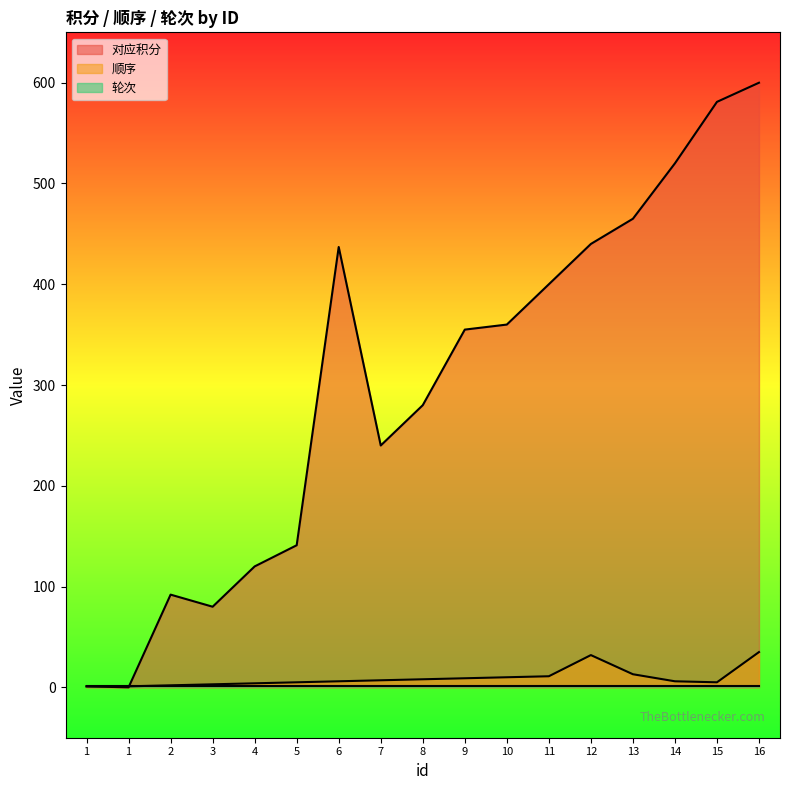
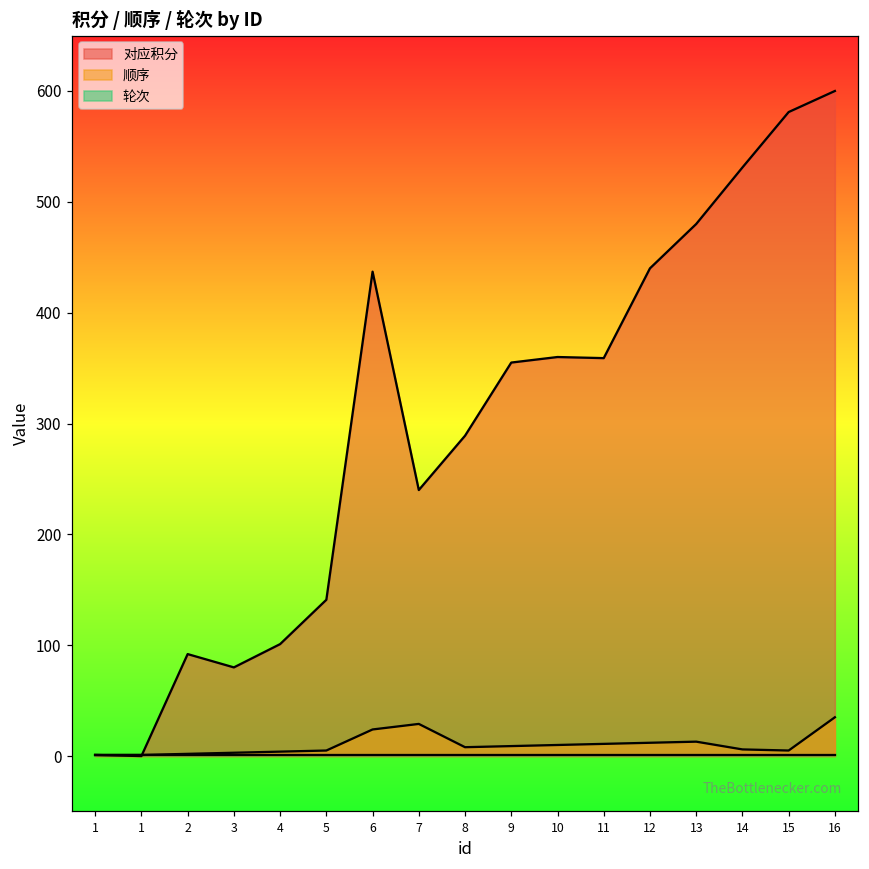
  {
    "对应积分": {
      "2": 92,
      "3": 80,
-     "4": 120,
+     "4": 101,
      "5": 141,
      "6": 437,
      "7": 240,
-     "8": 280,
+     "8": 289,
      "9": 355,
      "10": 360,
-     "11": 400,
+     "11": 359,
      "12": 440,
-     "13": 465,
-     "14": 520,
+     "13": 480,
+     "14": 531,
      "15": 581,
      "16": 600
    },
    "顺序": {
      "4": 4,
      "5": 5,
-     "6": 6,
-     "7": 7,
+     "6": 24,
+     "7": 29,
      "8": 8,
      "9": 9,
      "10": 10,
      "11": 11,
-     "12": 32,
+     "12": 12,
      "13": 13,
      "14": 6,
      "15": 5,
      "16": 35
    },
    "轮次": {
      "4": 1,
      "5": 1,
      "6": 1,
      "7": 1,
      "8": 1,
      "9": 1,
      "10": 1,
      "11": 1,
      "12": 1,
      "13": 1,
      "14": 1,
      "15": 1,
      "16": 1
    }
  }
